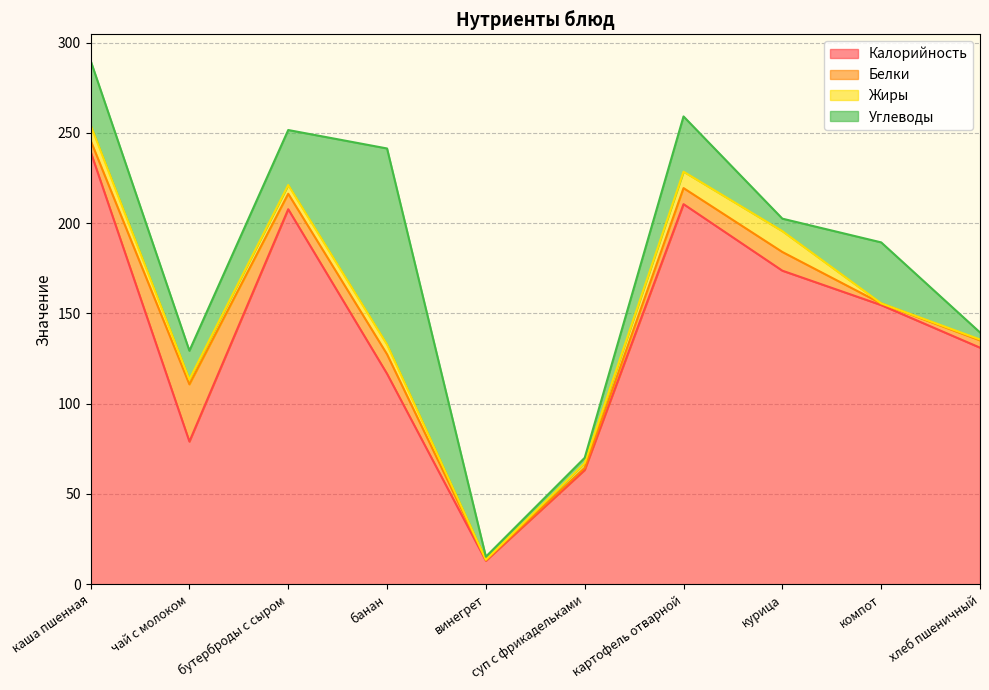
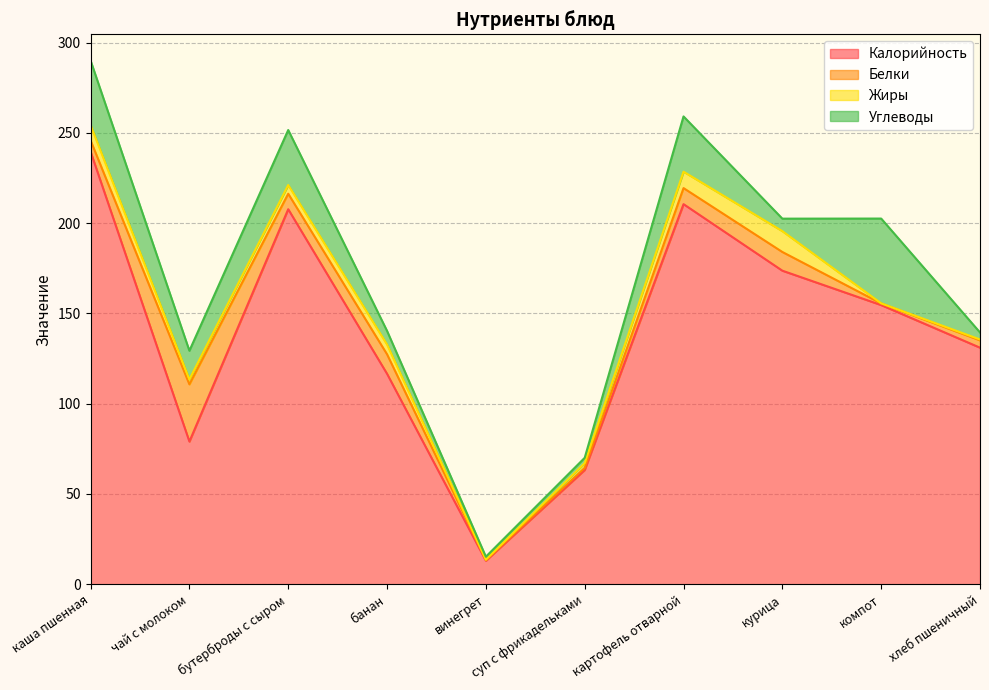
  {
    "Калорийность": {
      "каша пшенная": 240,
      "чай с молоком": 79,
      "бутерброды с сыром": 208,
      "банан": 117,
      "картофель отварной": 211,
      "курица": 174,
      "хлеб пшеничный": 131
    },
    "Белки": {
      "каша пшенная": 6,
      "чай с молоком": 32,
      "бутерброды с сыром": 9,
      "банан": 11,
      "картофель отварной": 9,
      "курица": 10
    },
    "Жиры": {
      "каша пшенная": 8,
      "чай с молоком": 3,
      "бутерброды с сыром": 5,
      "банан": 5,
      "суп с фрикадельками": 3,
      "картофель отварной": 9,
      "курица": 12
    },
    "Углеводы": {
      "каша пшенная": 36,
      "чай с молоком": 16,
      "бутерброды с сыром": 30,
-     "банан": 109,
+     "банан": 8,
      "винегрет": 2,
      "суп с фрикадельками": 3,
      "картофель отварной": 31,
      "курица": 7,
-     "компот": 34,
+     "компот": 47,
      "хлеб пшеничный": 4
    }
  }
